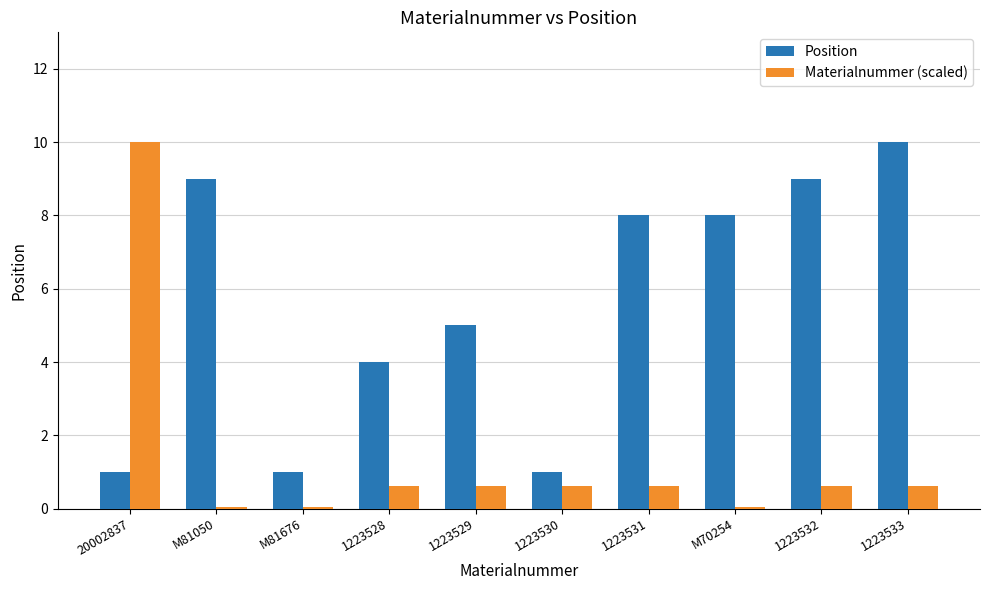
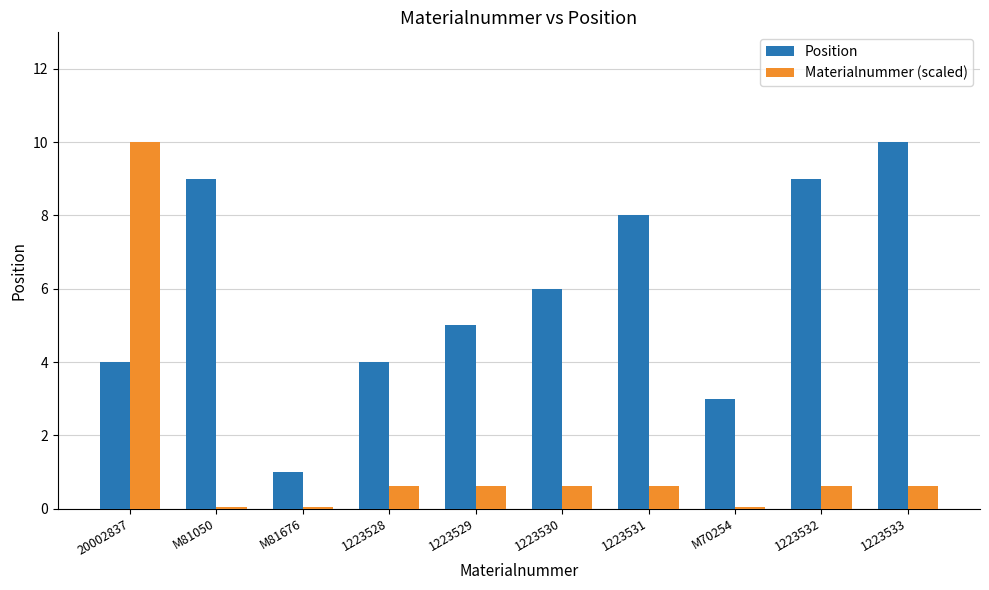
  {
    "Position": {
-     "20002837": 1,
+     "20002837": 4,
      "M81050": 9,
      "M81676": 1,
      "1223528": 4,
      "1223529": 5,
-     "1223530": 1,
+     "1223530": 6,
      "1223531": 8,
-     "M70254": 8,
+     "M70254": 3,
      "1223532": 9,
      "1223533": 10
    },
    "Materialnummer (scaled)": {
      "20002837": 10,
      "1223528": 0.6,
      "1223529": 0.6,
      "1223530": 0.6,
      "1223531": 0.6,
      "1223532": 0.6,
      "1223533": 0.6
    }
  }
